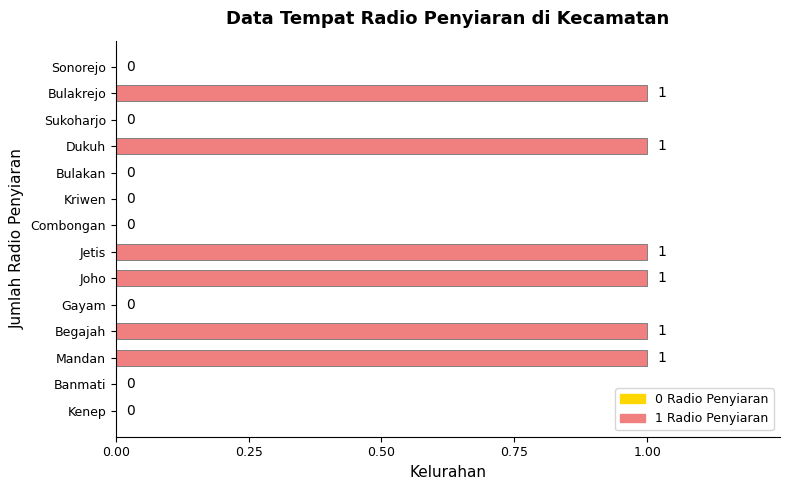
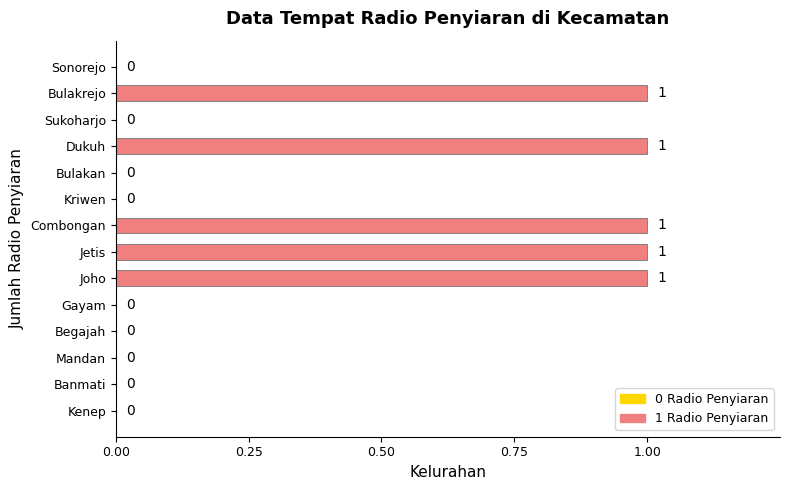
  {
    "Sonorejo": 0,
    "Bulakrejo": 1,
    "Sukoharjo": 0,
    "Dukuh": 1,
    "Bulakan": 0,
    "Kriwen": 0,
-   "Combongan": 0,
+   "Combongan": 1,
    "Jetis": 1,
    "Joho": 1,
    "Gayam": 0,
-   "Begajah": 1,
-   "Mandan": 1,
+   "Begajah": 0,
+   "Mandan": 0,
    "Banmati": 0,
    "Kenep": 0
  }
